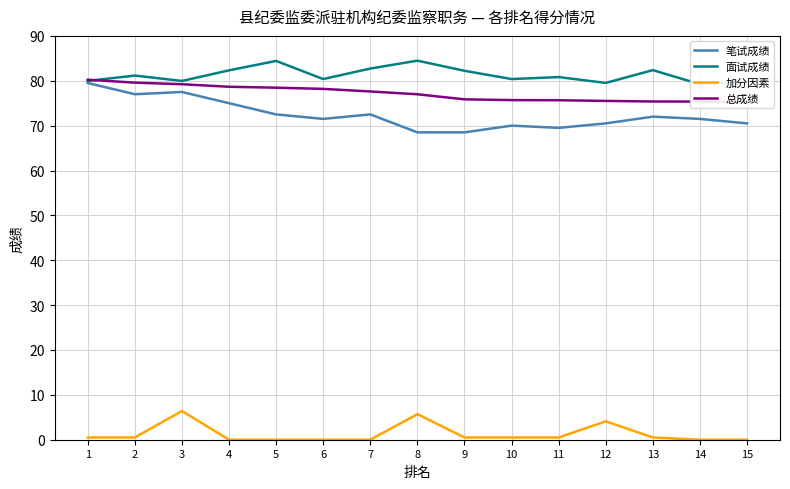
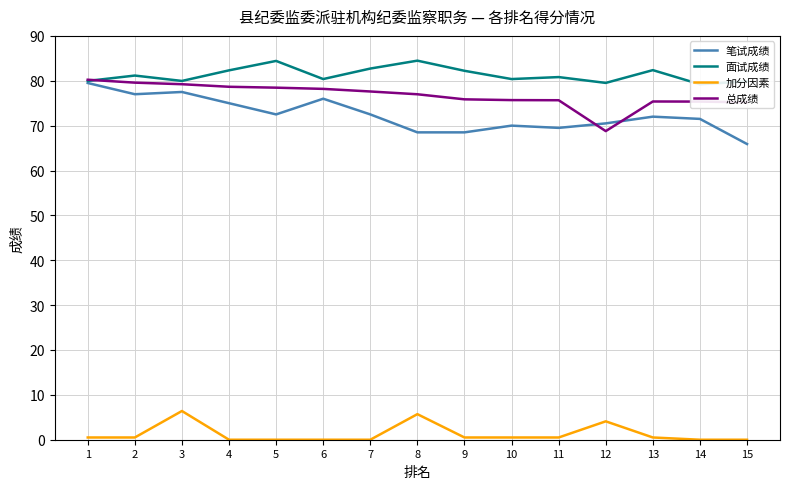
  {
    "笔试成绩": {
      "2": 77,
      "3": 78,
      "4": 75,
      "5": 73,
-     "6": 72,
+     "6": 76,
      "7": 73,
      "8": 69,
      "9": 69,
      "10": 70,
      "11": 70,
      "12": 71,
      "13": 72,
      "14": 72,
-     "15": 71
+     "15": 66
    },
    "面试成绩": {
      "2": 81,
      "3": 80,
      "4": 82,
      "5": 84,
      "6": 80,
      "7": 83,
      "8": 84,
      "9": 82,
      "10": 80,
      "11": 81,
      "12": 80,
      "13": 82
    },
    "加分因素": {
      "1": 1,
      "2": 1,
      "3": 6,
      "4": 0,
      "5": 0,
      "6": 0,
      "7": 0,
      "8": 6,
      "9": 1,
      "10": 1,
      "11": 1,
      "12": 4,
      "13": 1,
      "14": 0,
      "15": 0
    },
    "总成绩": {
      "2": 80,
      "3": 79,
      "4": 79,
      "5": 78,
      "6": 78,
      "7": 78,
      "8": 77,
      "9": 76,
      "10": 76,
      "11": 76,
-     "12": 76,
+     "12": 69,
      "13": 75
    }
  }
